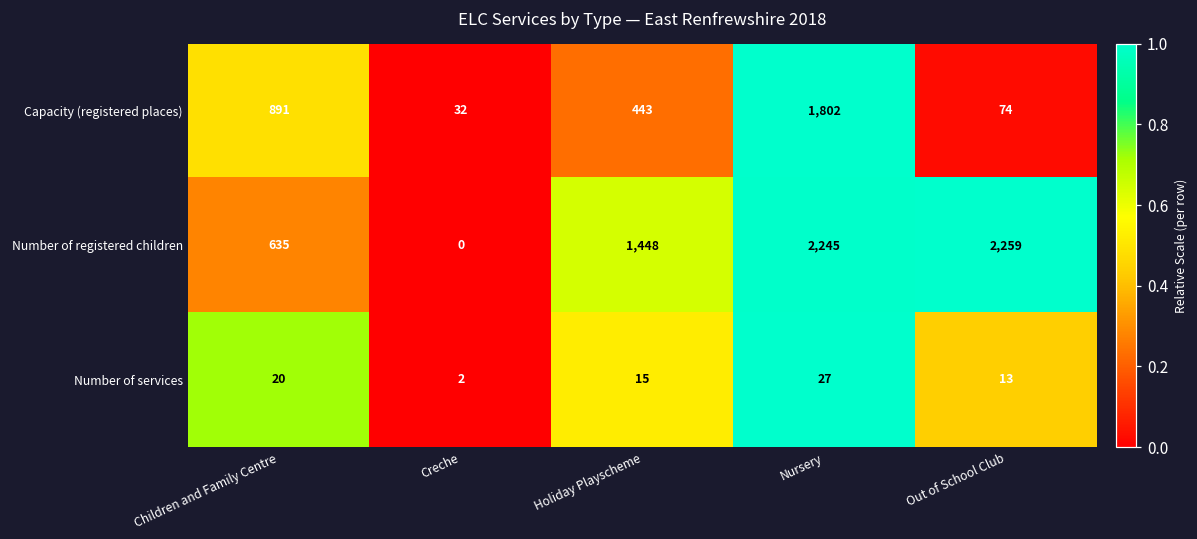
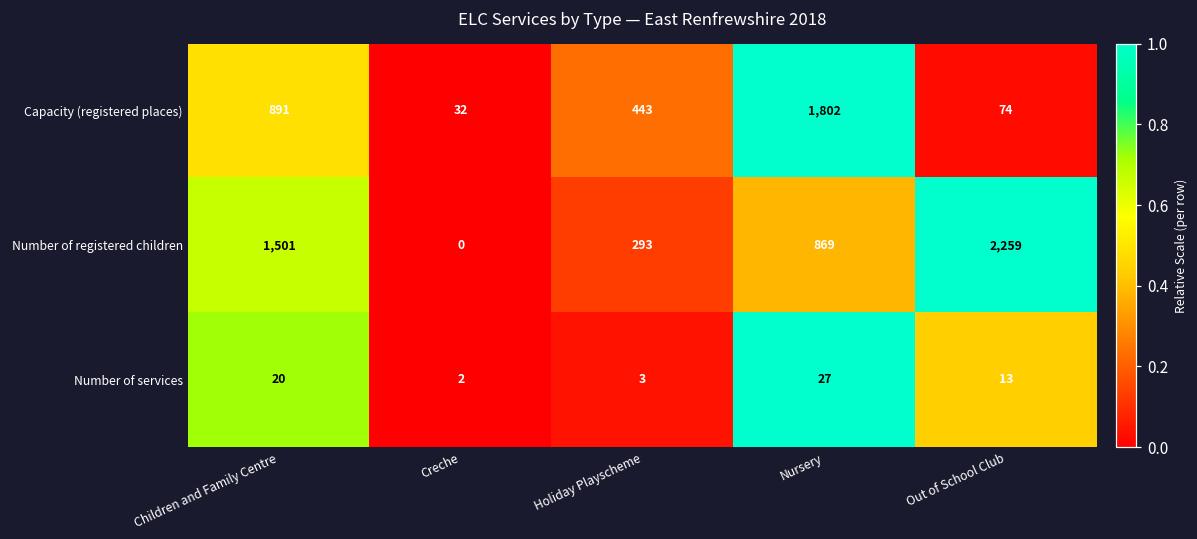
  {
    "Capacity (registered places)": {
      "Children and Family Centre": "891",
      "Creche": "32",
      "Holiday Playscheme": "443",
      "Nursery": "1,802",
      "Out of School Club": "74"
    },
    "Number of registered children": {
-     "Children and Family Centre": "635",
+     "Children and Family Centre": "1,501",
      "Creche": "0",
-     "Holiday Playscheme": "1,448",
-     "Nursery": "2,245",
+     "Holiday Playscheme": "293",
+     "Nursery": "869",
      "Out of School Club": "2,259"
    },
    "Number of services": {
      "Children and Family Centre": "20",
      "Creche": "2",
-     "Holiday Playscheme": "15",
+     "Holiday Playscheme": "3",
      "Nursery": "27",
      "Out of School Club": "13"
    }
  }
